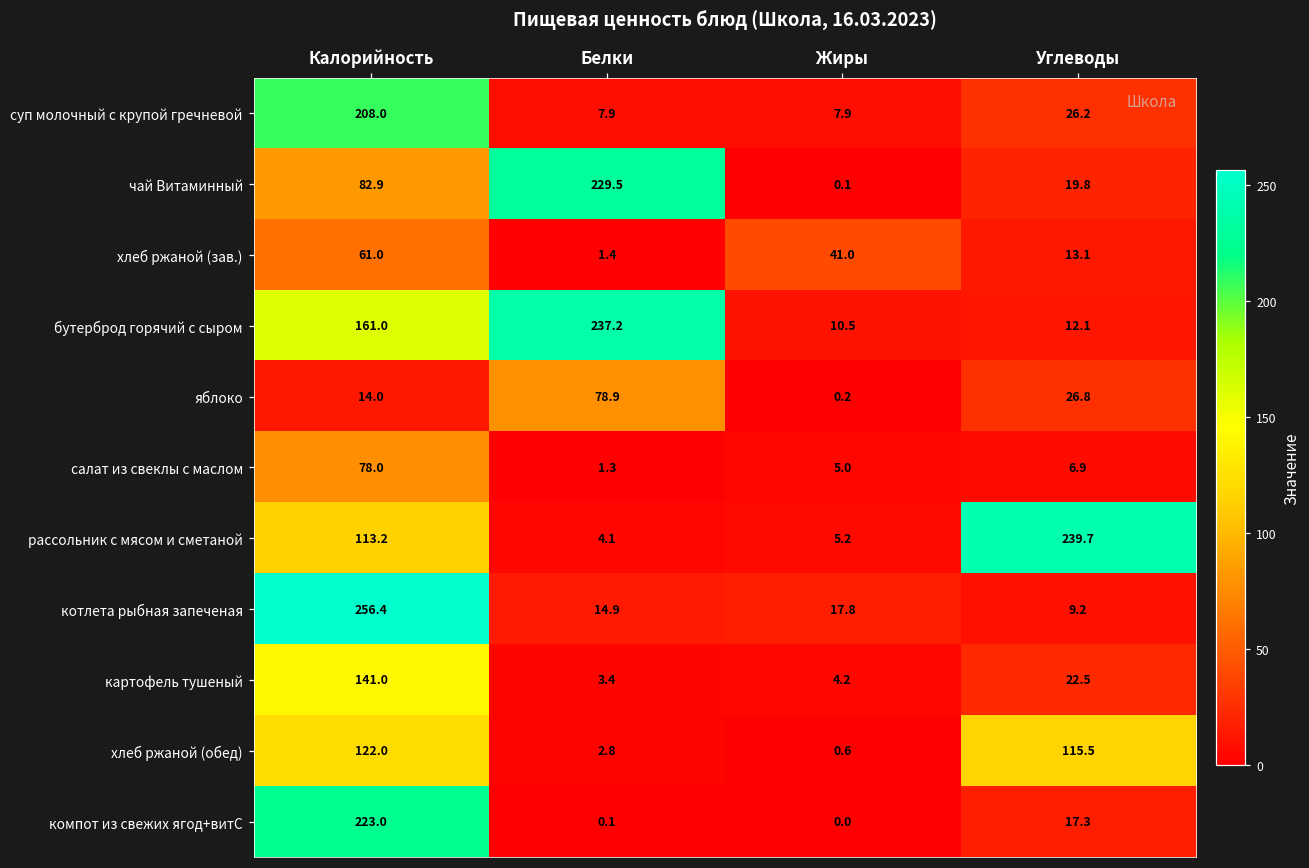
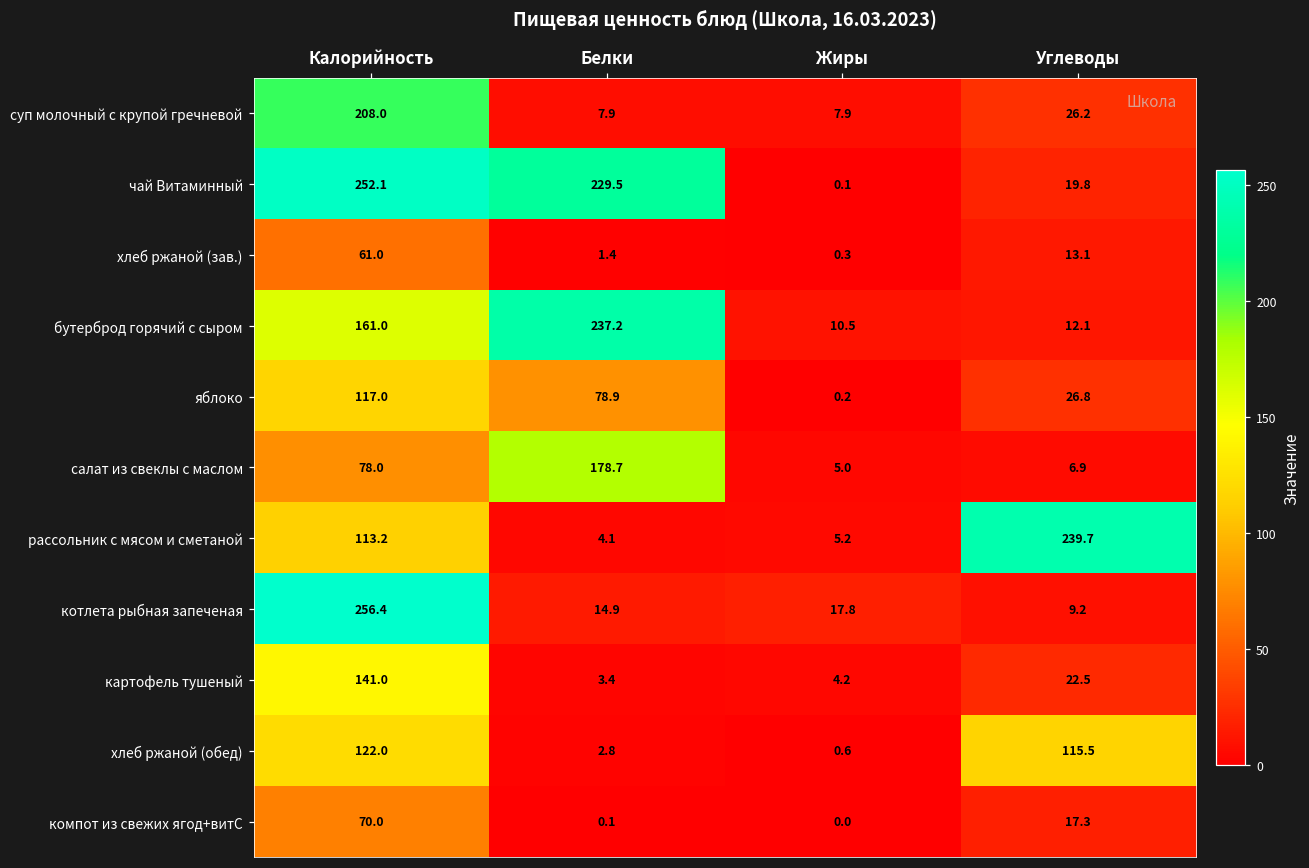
  {
    "суп молочный с крупой гречневой": {
      "Калорийность": 208.0,
      "Белки": 7.9,
      "Жиры": 7.9
    },
    "чай Витаминный": {
-     "Калорийность": 82.9,
+     "Калорийность": 252.1,
      "Белки": 229.5,
      "Жиры": 0.1,
      "Углеводы": 19.8
    },
    "хлеб ржаной (зав.)": {
      "Калорийность": 61.0,
      "Белки": 1.4,
-     "Жиры": 41.0,
+     "Жиры": 0.3,
      "Углеводы": 13.1
    },
    "бутерброд горячий с сыром": {
      "Калорийность": 161.0,
      "Белки": 237.2,
      "Жиры": 10.5,
      "Углеводы": 12.1
    },
    "яблоко": {
-     "Калорийность": 14.0,
+     "Калорийность": 117.0,
      "Белки": 78.9,
      "Жиры": 0.2,
      "Углеводы": 26.8
    },
    "салат из свеклы с маслом": {
      "Калорийность": 78.0,
-     "Белки": 1.3,
+     "Белки": 178.7,
      "Жиры": 5.0,
      "Углеводы": 6.9
    },
    "рассольник с мясом и сметаной": {
      "Калорийность": 113.2,
      "Белки": 4.1,
      "Жиры": 5.2,
      "Углеводы": 239.7
    },
    "котлета рыбная запеченая": {
      "Калорийность": 256.4,
      "Белки": 14.9,
      "Жиры": 17.8,
      "Углеводы": 9.2
    },
    "картофель тушеный": {
      "Калорийность": 141.0,
      "Белки": 3.4,
      "Жиры": 4.2,
      "Углеводы": 22.5
    },
    "хлеб ржаной (обед)": {
      "Калорийность": 122.0,
      "Белки": 2.8,
      "Жиры": 0.6,
      "Углеводы": 115.5
    },
    "компот из свежих ягод+витС": {
-     "Калорийность": 223.0,
+     "Калорийность": 70.0,
      "Белки": 0.1,
      "Жиры": 0.0,
      "Углеводы": 17.3
    }
  }
